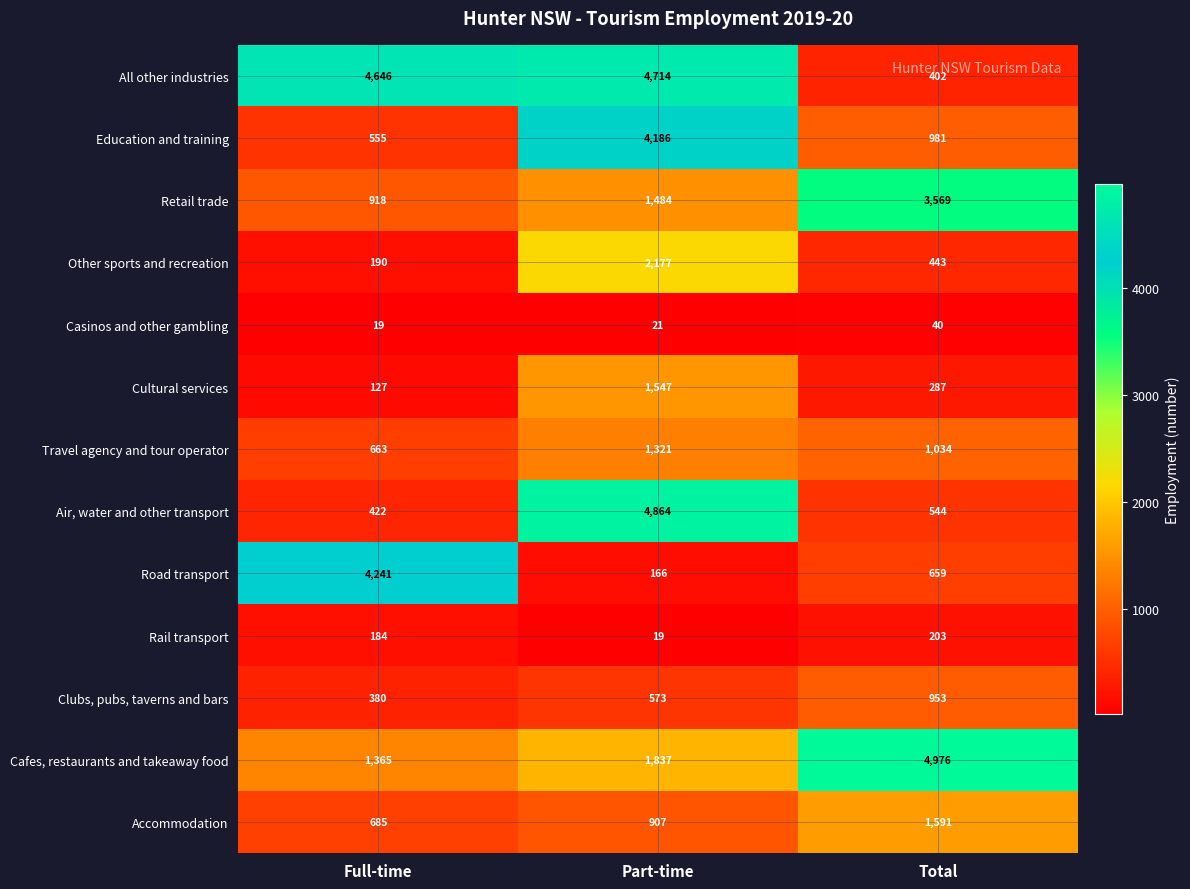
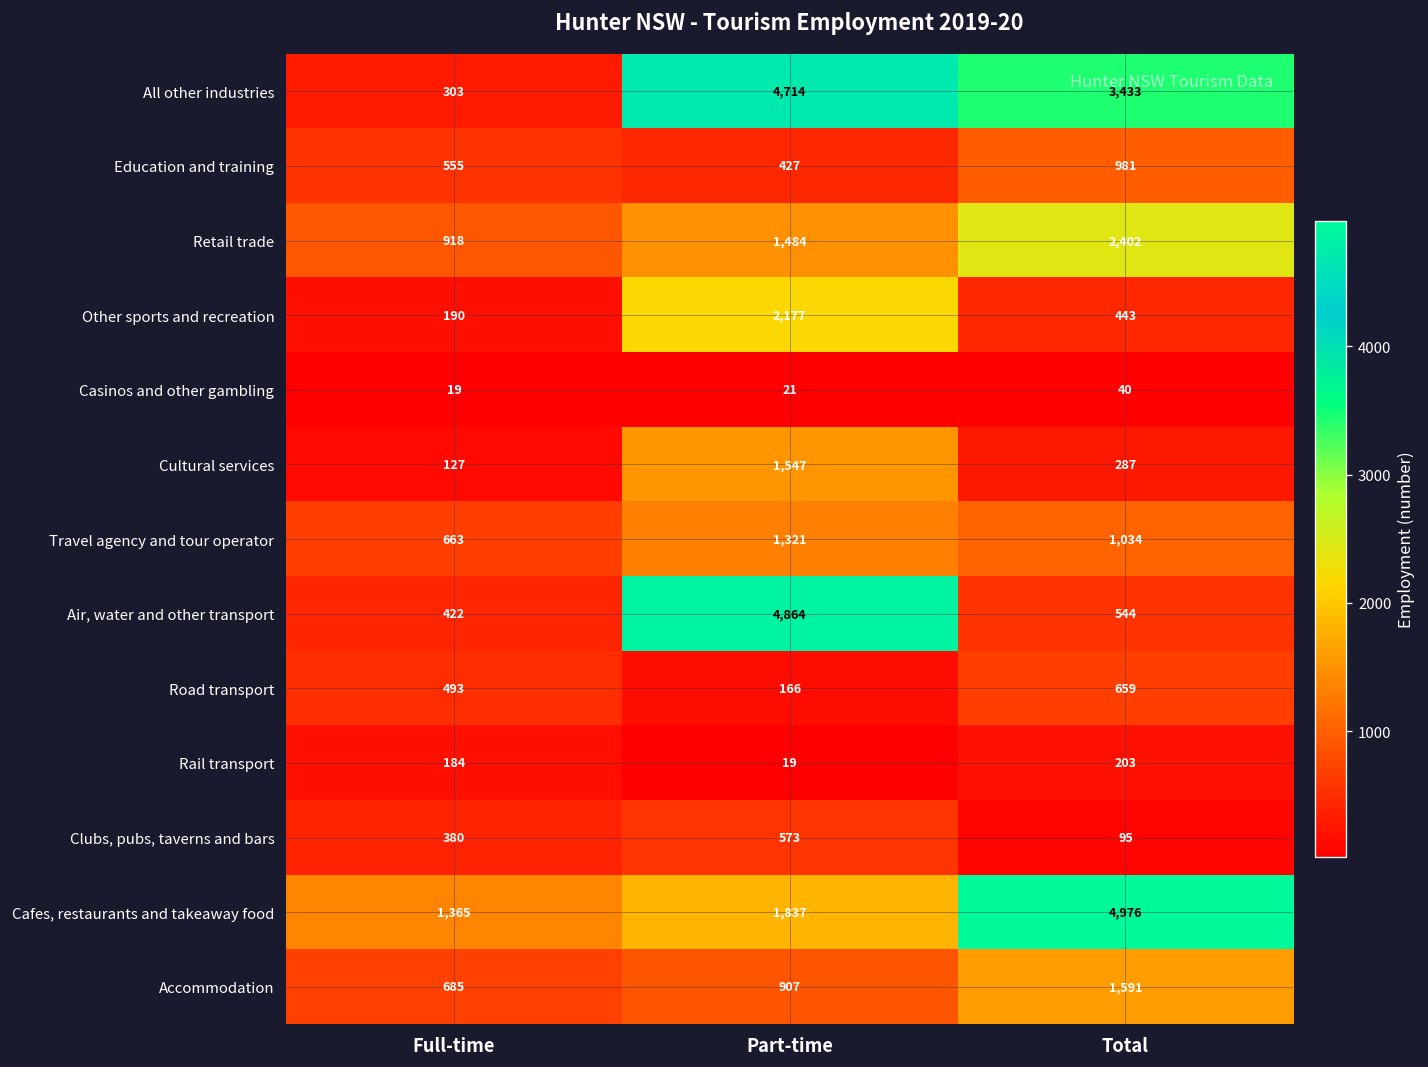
  {
    "All other industries": {
-     "Full-time": "4,646",
+     "Full-time": "303",
      "Part-time": "4,714",
-     "Total": "402"
+     "Total": "3,433"
    },
    "Education and training": {
      "Full-time": "555",
-     "Part-time": "4,186",
+     "Part-time": "427",
      "Total": "981"
    },
    "Retail trade": {
      "Full-time": "918",
      "Part-time": "1,484",
-     "Total": "3,569"
+     "Total": "2,402"
    },
    "Other sports and recreation": {
      "Full-time": "190",
      "Part-time": "2,177",
      "Total": "443"
    },
    "Casinos and other gambling": {
      "Full-time": "19",
      "Part-time": "21",
      "Total": "40"
    },
    "Cultural services": {
      "Full-time": "127",
      "Part-time": "1,547",
      "Total": "287"
    },
    "Travel agency and tour operator": {
      "Full-time": "663",
      "Part-time": "1,321",
      "Total": "1,034"
    },
    "Air, water and other transport": {
      "Full-time": "422",
      "Part-time": "4,864",
      "Total": "544"
    },
    "Road transport": {
-     "Full-time": "4,241",
+     "Full-time": "493",
      "Part-time": "166",
      "Total": "659"
    },
    "Rail transport": {
      "Full-time": "184",
      "Part-time": "19",
      "Total": "203"
    },
    "Clubs, pubs, taverns and bars": {
      "Full-time": "380",
      "Part-time": "573",
-     "Total": "953"
+     "Total": "95"
    },
    "Cafes, restaurants and takeaway food": {
      "Full-time": "1,365",
      "Part-time": "1,837",
      "Total": "4,976"
    },
    "Accommodation": {
      "Full-time": "685",
      "Part-time": "907",
      "Total": "1,591"
    }
  }
